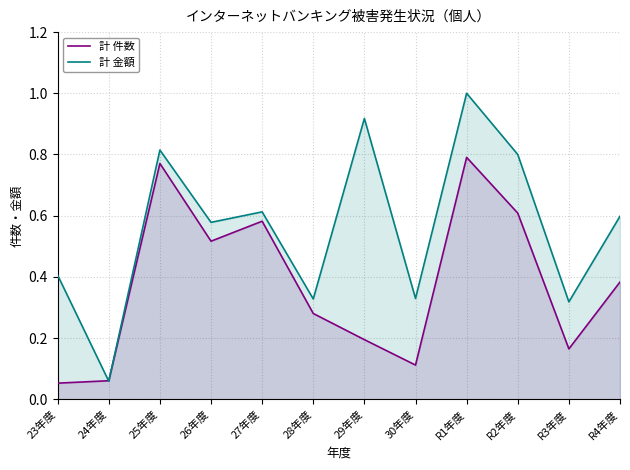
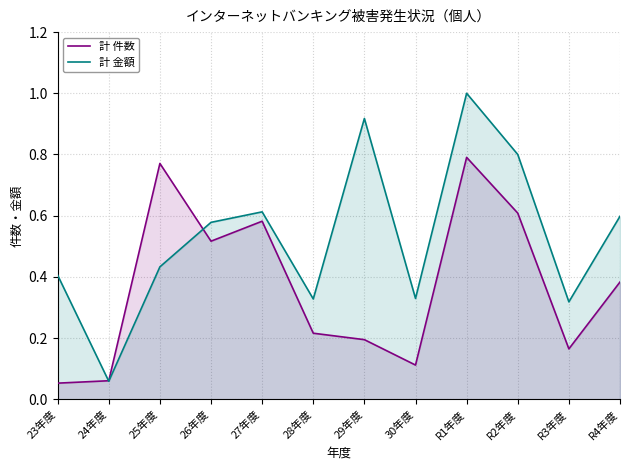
  {
    "計 件数": {
      "23年度": 0.05,
      "25年度": 0.77,
      "26年度": 0.52,
      "27年度": 0.58,
-     "28年度": 0.28,
+     "28年度": 0.22,
      "29年度": 0.19,
      "30年度": 0.11,
      "R1年度": 0.79,
      "R2年度": 0.61,
      "R3年度": 0.16,
      "R4年度": 0.38
    },
    "計 金額": {
      "23年度": 0.41,
-     "25年度": 0.81,
+     "25年度": 0.43,
      "26年度": 0.58,
      "27年度": 0.61,
      "28年度": 0.33,
      "29年度": 0.92,
      "30年度": 0.33,
      "R1年度": 1.00,
      "R2年度": 0.80,
      "R3年度": 0.32,
      "R4年度": 0.60
    }
  }
